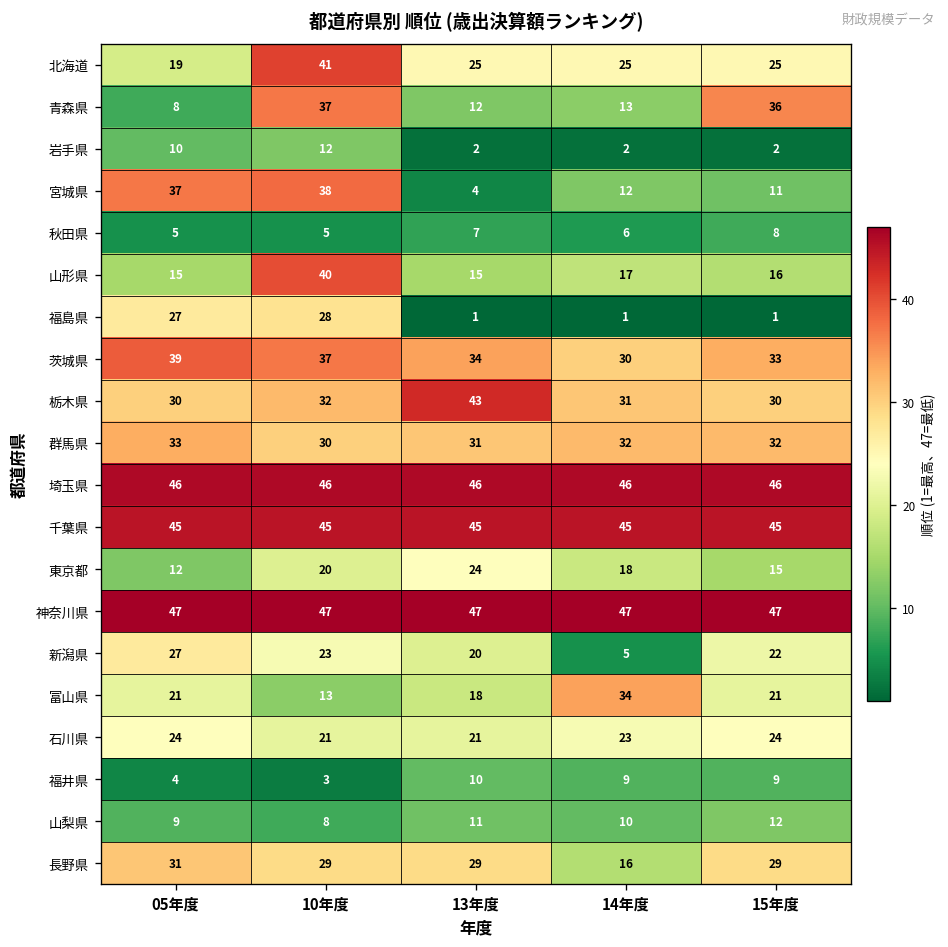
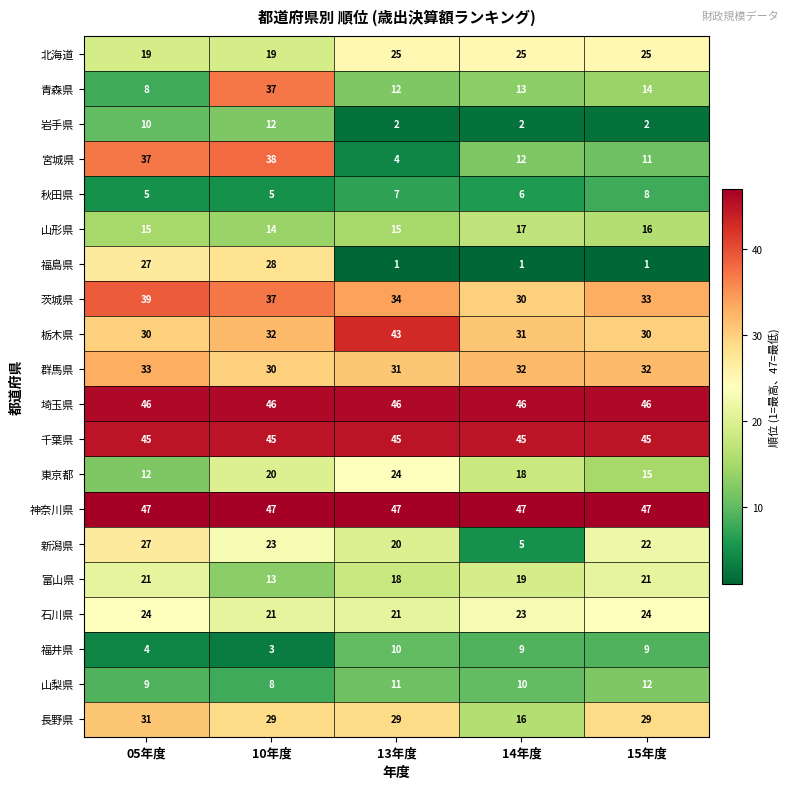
  {
    "北海道": {
      "05年度": 19,
-     "10年度": 41,
+     "10年度": 19,
      "13年度": 25,
      "14年度": 25,
      "15年度": 25
    },
    "青森県": {
      "05年度": 8,
      "10年度": 37,
      "13年度": 12,
      "14年度": 13,
-     "15年度": 36
+     "15年度": 14
    },
    "岩手県": {
      "05年度": 10,
      "10年度": 12,
      "13年度": 2,
      "14年度": 2,
      "15年度": 2
    },
    "宮城県": {
      "05年度": 37,
      "10年度": 38,
      "13年度": 4,
      "14年度": 12,
      "15年度": 11
    },
    "秋田県": {
      "05年度": 5,
      "10年度": 5,
      "13年度": 7,
      "14年度": 6,
      "15年度": 8
    },
    "山形県": {
      "05年度": 15,
-     "10年度": 40,
+     "10年度": 14,
      "13年度": 15,
      "14年度": 17,
      "15年度": 16
    },
    "福島県": {
      "05年度": 27,
      "10年度": 28,
      "13年度": 1,
      "14年度": 1,
      "15年度": 1
    },
    "茨城県": {
      "05年度": 39,
      "10年度": 37,
      "13年度": 34,
      "14年度": 30,
      "15年度": 33
    },
    "栃木県": {
      "05年度": 30,
      "10年度": 32,
      "13年度": 43,
      "14年度": 31,
      "15年度": 30
    },
    "群馬県": {
      "05年度": 33,
      "10年度": 30,
      "13年度": 31,
      "14年度": 32,
      "15年度": 32
    },
    "埼玉県": {
      "05年度": 46,
      "10年度": 46,
      "13年度": 46,
      "14年度": 46,
      "15年度": 46
    },
    "千葉県": {
      "05年度": 45,
      "10年度": 45,
      "13年度": 45,
      "14年度": 45,
      "15年度": 45
    },
    "東京都": {
      "05年度": 12,
      "10年度": 20,
      "13年度": 24,
      "14年度": 18,
      "15年度": 15
    },
    "神奈川県": {
      "05年度": 47,
      "10年度": 47,
      "13年度": 47,
      "14年度": 47,
      "15年度": 47
    },
    "新潟県": {
      "05年度": 27,
      "10年度": 23,
      "13年度": 20,
      "14年度": 5,
      "15年度": 22
    },
    "富山県": {
      "05年度": 21,
      "10年度": 13,
      "13年度": 18,
-     "14年度": 34,
+     "14年度": 19,
      "15年度": 21
    },
    "石川県": {
      "05年度": 24,
      "10年度": 21,
      "13年度": 21,
      "14年度": 23,
      "15年度": 24
    },
    "福井県": {
      "05年度": 4,
      "10年度": 3,
      "13年度": 10,
      "14年度": 9,
      "15年度": 9
    },
    "山梨県": {
      "05年度": 9,
      "10年度": 8,
      "13年度": 11,
      "14年度": 10,
      "15年度": 12
    },
    "長野県": {
      "05年度": 31,
      "10年度": 29,
      "13年度": 29,
      "14年度": 16,
      "15年度": 29
    }
  }
